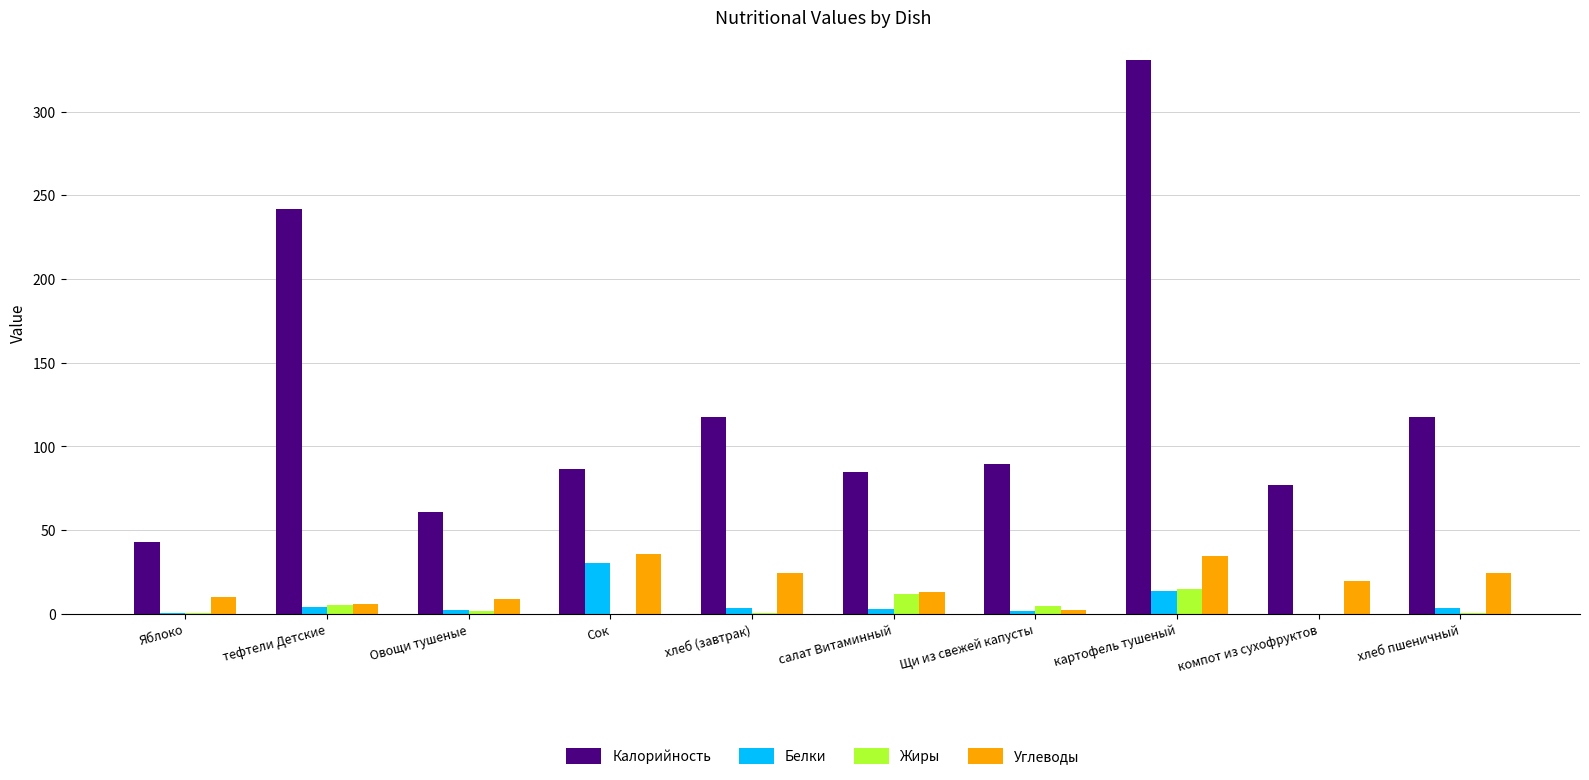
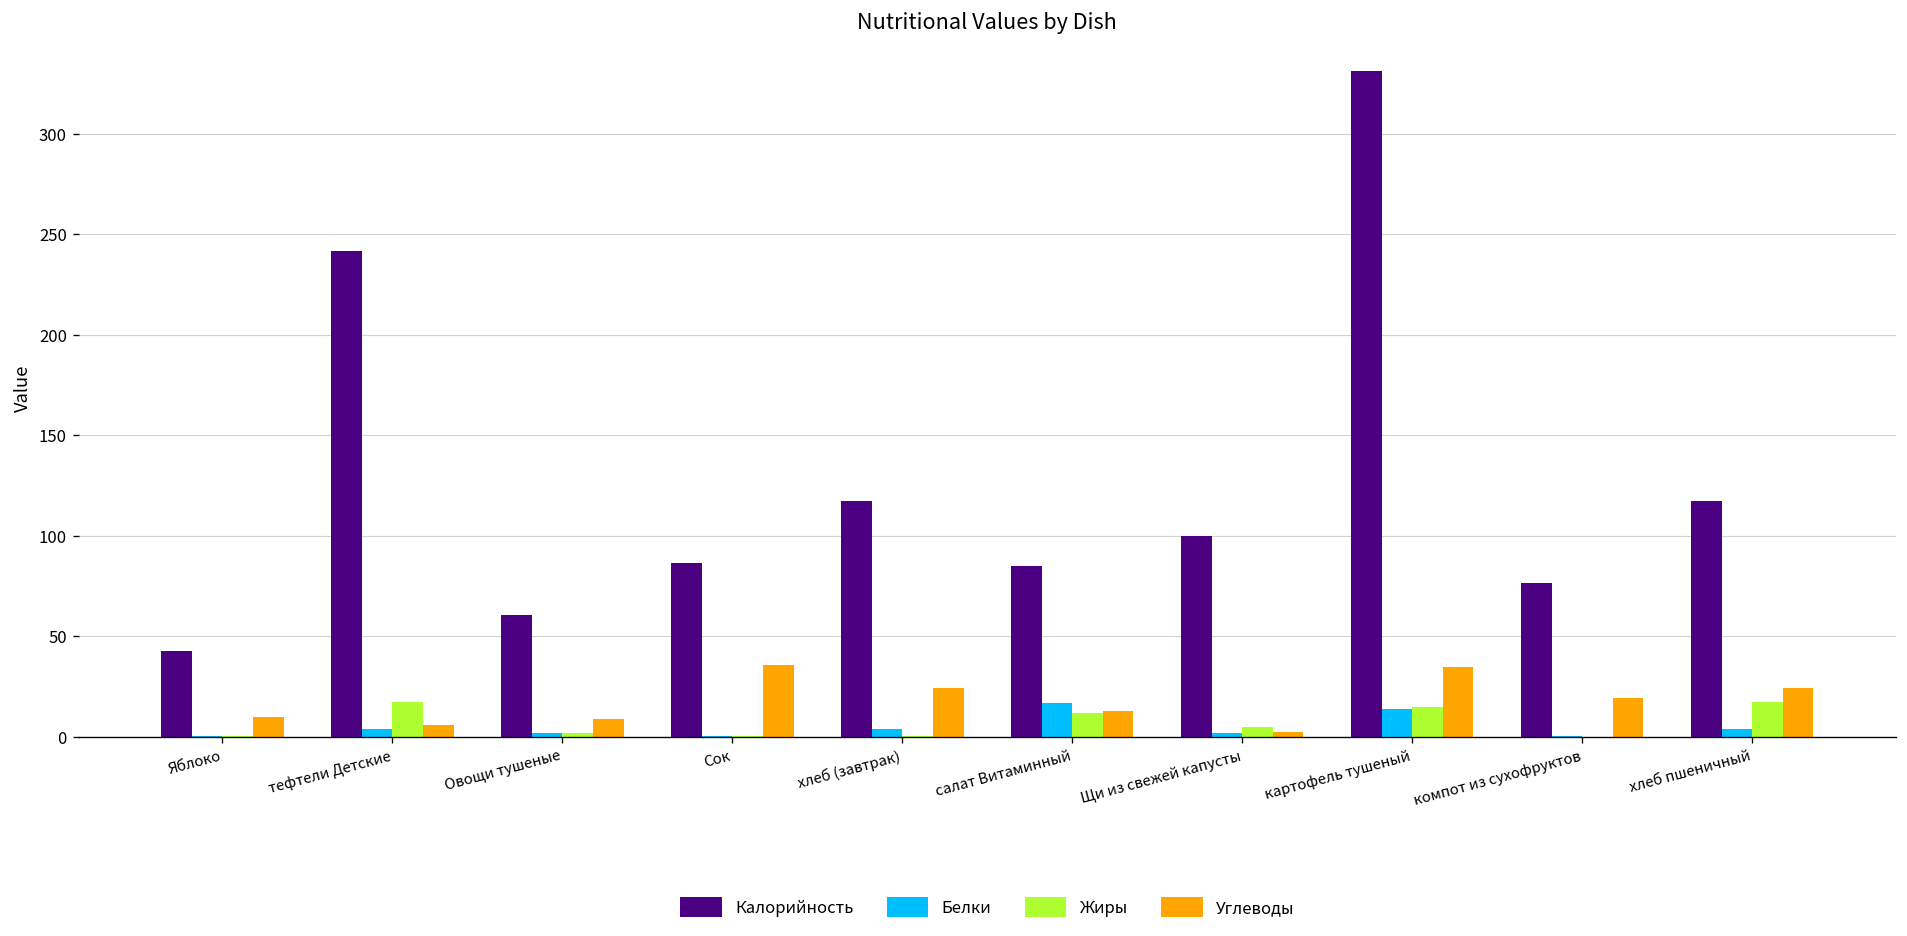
  {
    "Калорийность": {
      "Яблоко": 43,
      "тефтели Детские": 242,
      "Овощи тушеные": 61,
      "Сок": 86,
      "хлеб (завтрак)": 118,
      "салат Витаминный": 85,
-     "Щи из свежей капусты": 90,
+     "Щи из свежей капусты": 100,
      "картофель тушеный": 331,
      "компот из сухофруктов": 77,
      "хлеб пшеничный": 118
    },
    "Белки": {
      "тефтели Детские": 4,
      "Овощи тушеные": 2,
-     "Сок": 30,
+     "Сок": 0,
      "хлеб (завтрак)": 4,
-     "салат Витаминный": 3,
+     "салат Витаминный": 17,
      "Щи из свежей капусты": 2,
      "картофель тушеный": 14,
      "хлеб пшеничный": 4
    },
    "Жиры": {
-     "тефтели Детские": 5,
+     "тефтели Детские": 17,
      "Овощи тушеные": 2,
      "салат Витаминный": 12,
      "Щи из свежей капусты": 5,
      "картофель тушеный": 15,
      "компот из сухофруктов": 0,
-     "хлеб пшеничный": 0
+     "хлеб пшеничный": 17
    },
    "Углеводы": {
      "Яблоко": 10,
      "тефтели Детские": 6,
      "Овощи тушеные": 9,
      "Сок": 36,
      "хлеб (завтрак)": 24,
      "салат Витаминный": 13,
      "Щи из свежей капусты": 3,
      "картофель тушеный": 35,
      "компот из сухофруктов": 19,
      "хлеб пшеничный": 24
    }
  }
